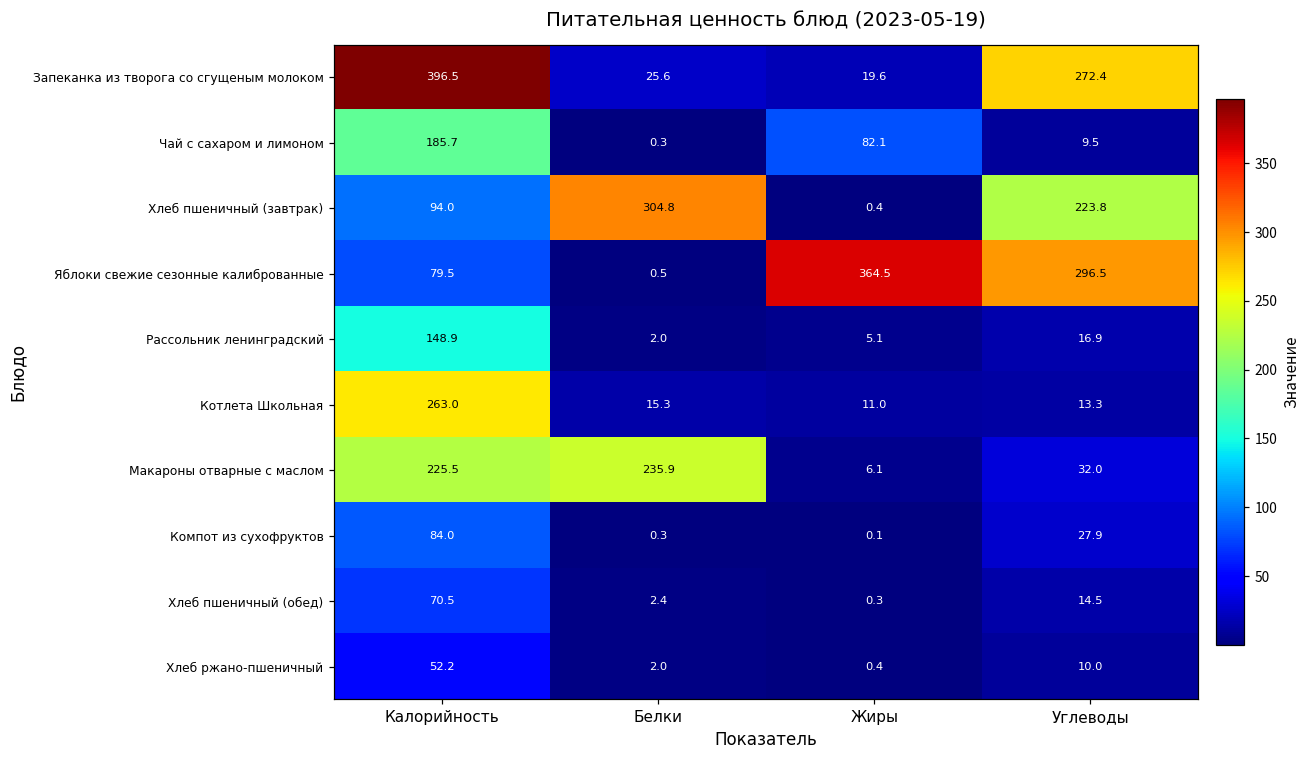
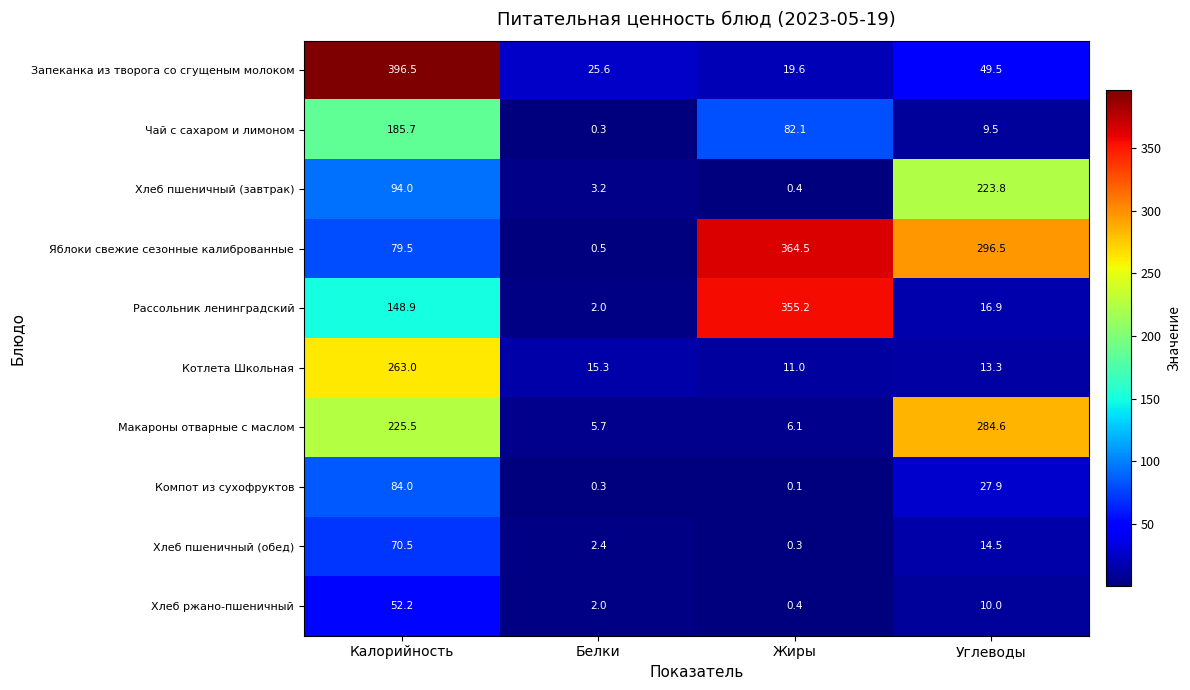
  {
    "Запеканка из творога со сгущеным молоком": {
      "Калорийность": 396.5,
      "Белки": 25.6,
      "Жиры": 19.6,
-     "Углеводы": 272.4
+     "Углеводы": 49.5
    },
    "Чай с сахаром и лимоном": {
      "Калорийность": 185.7,
      "Белки": 0.3,
      "Жиры": 82.1,
      "Углеводы": 9.5
    },
    "Хлеб пшеничный (завтрак)": {
      "Калорийность": 94.0,
-     "Белки": 304.8,
+     "Белки": 3.2,
      "Жиры": 0.4,
      "Углеводы": 223.8
    },
    "Яблоки свежие сезонные калиброванные": {
      "Калорийность": 79.5,
      "Белки": 0.5,
      "Жиры": 364.5,
      "Углеводы": 296.5
    },
    "Рассольник ленинградский": {
      "Калорийность": 148.9,
      "Белки": 2.0,
-     "Жиры": 5.1,
+     "Жиры": 355.2,
      "Углеводы": 16.9
    },
    "Котлета Школьная": {
      "Калорийность": 263.0,
      "Белки": 15.3,
      "Жиры": 11.0,
      "Углеводы": 13.3
    },
    "Макароны отварные с маслом": {
      "Калорийность": 225.5,
-     "Белки": 235.9,
+     "Белки": 5.7,
      "Жиры": 6.1,
-     "Углеводы": 32.0
+     "Углеводы": 284.6
    },
    "Компот из сухофруктов": {
      "Калорийность": 84.0,
      "Белки": 0.3,
      "Жиры": 0.1,
      "Углеводы": 27.9
    },
    "Хлеб пшеничный (обед)": {
      "Калорийность": 70.5,
      "Белки": 2.4,
      "Жиры": 0.3,
      "Углеводы": 14.5
    },
    "Хлеб ржано-пшеничный": {
      "Калорийность": 52.2,
      "Белки": 2.0,
      "Жиры": 0.4,
      "Углеводы": 10.0
    }
  }
